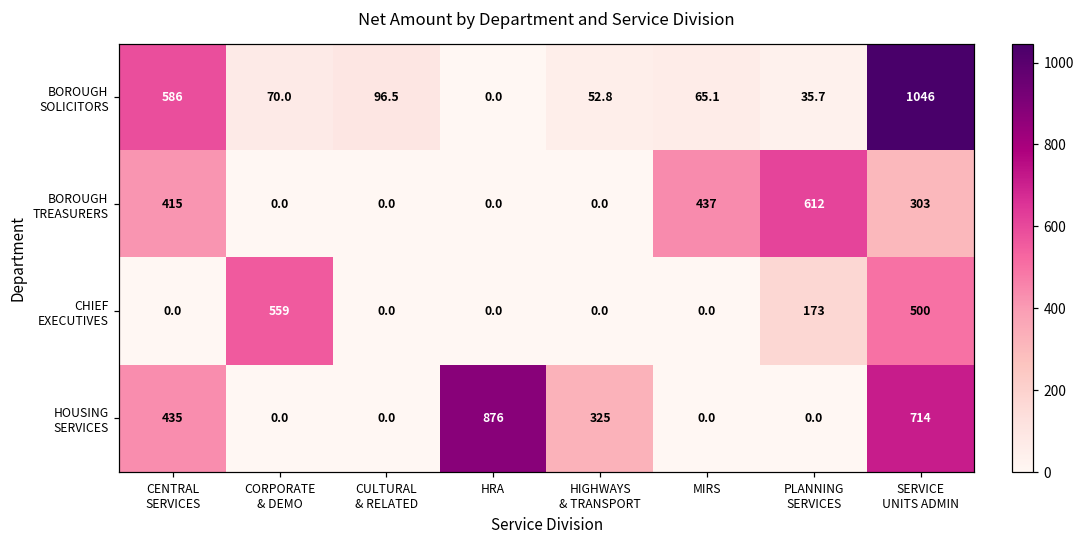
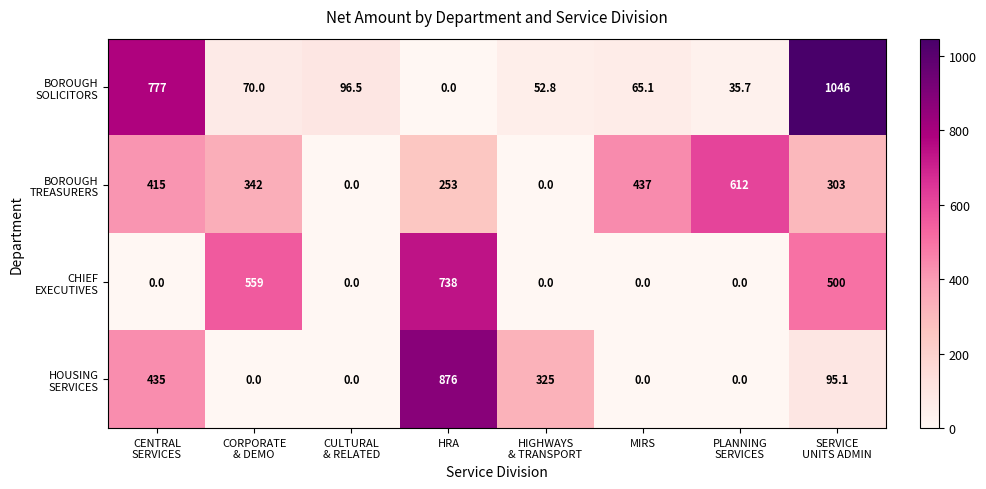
  {
    "BOROUGH SOLICITORS": {
-     "CENTRAL SERVICES": 586,
+     "CENTRAL SERVICES": 777,
      "CORPORATE & DEMO": 70.0,
      "CULTURAL & RELATED": 96.5,
      "HRA": 0.0,
      "HIGHWAYS & TRANSPORT": 52.8,
      "MIRS": 65.1,
      "PLANNING SERVICES": 35.7,
      "SERVICE UNITS ADMIN": 1046
    },
    "BOROUGH TREASURERS": {
      "CENTRAL SERVICES": 415,
-     "CORPORATE & DEMO": 0.0,
+     "CORPORATE & DEMO": 342,
      "CULTURAL & RELATED": 0.0,
-     "HRA": 0.0,
+     "HRA": 253,
      "HIGHWAYS & TRANSPORT": 0.0,
      "MIRS": 437,
      "PLANNING SERVICES": 612,
      "SERVICE UNITS ADMIN": 303
    },
    "CHIEF EXECUTIVES": {
      "CENTRAL SERVICES": 0.0,
      "CORPORATE & DEMO": 559,
      "CULTURAL & RELATED": 0.0,
-     "HRA": 0.0,
+     "HRA": 738,
      "HIGHWAYS & TRANSPORT": 0.0,
      "MIRS": 0.0,
-     "PLANNING SERVICES": 173,
+     "PLANNING SERVICES": 0.0,
      "SERVICE UNITS ADMIN": 500
    },
    "HOUSING SERVICES": {
      "CENTRAL SERVICES": 435,
      "CORPORATE & DEMO": 0.0,
      "CULTURAL & RELATED": 0.0,
      "HRA": 876,
      "HIGHWAYS & TRANSPORT": 325,
      "MIRS": 0.0,
      "PLANNING SERVICES": 0.0,
-     "SERVICE UNITS ADMIN": 714
+     "SERVICE UNITS ADMIN": 95.1
    }
  }
